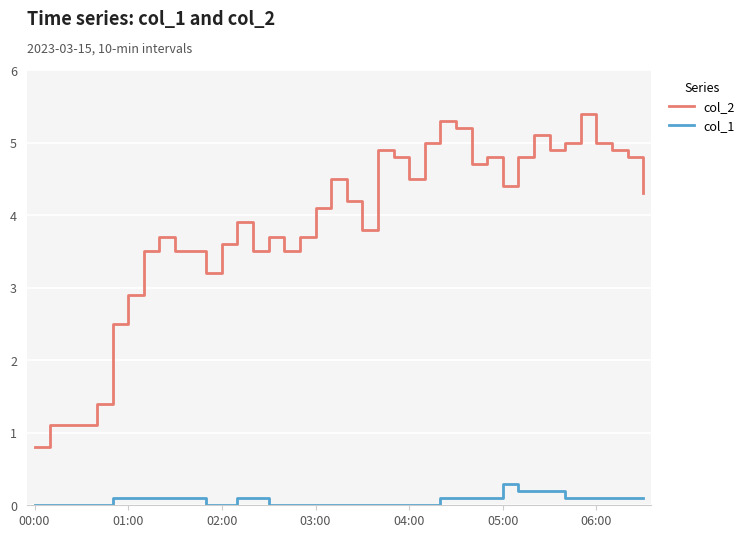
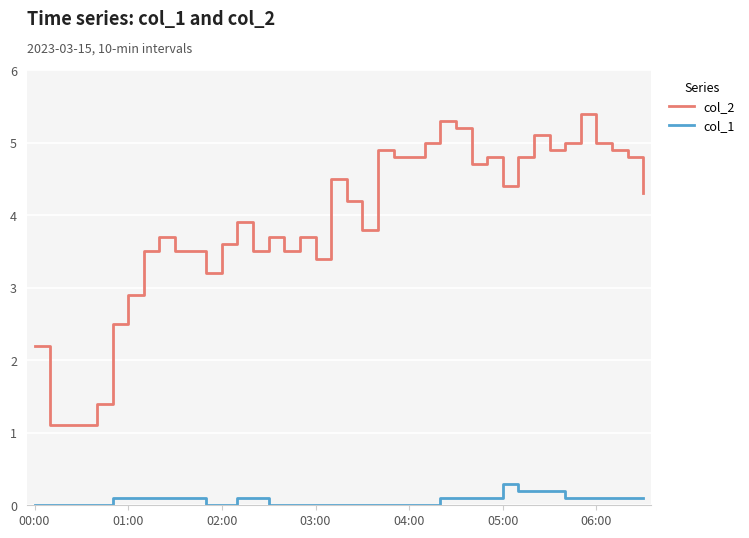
  {
    "col_2": {
-     "00:00": 0.8,
+     "00:00": 2.2,
      "01:00": 2.9,
      "02:00": 3.6,
-     "03:00": 4.1,
-     "04:00": 4.5,
+     "03:00": 3.4,
+     "04:00": 4.8,
      "05:00": 4.4,
      "06:00": 5.0
    },
    "col_1": {
      "00:00": 0.0,
      "01:00": 0.1,
      "02:00": 0.0,
      "03:00": 0.0,
      "04:00": 0.0,
      "05:00": 0.3,
      "06:00": 0.1
    }
  }
